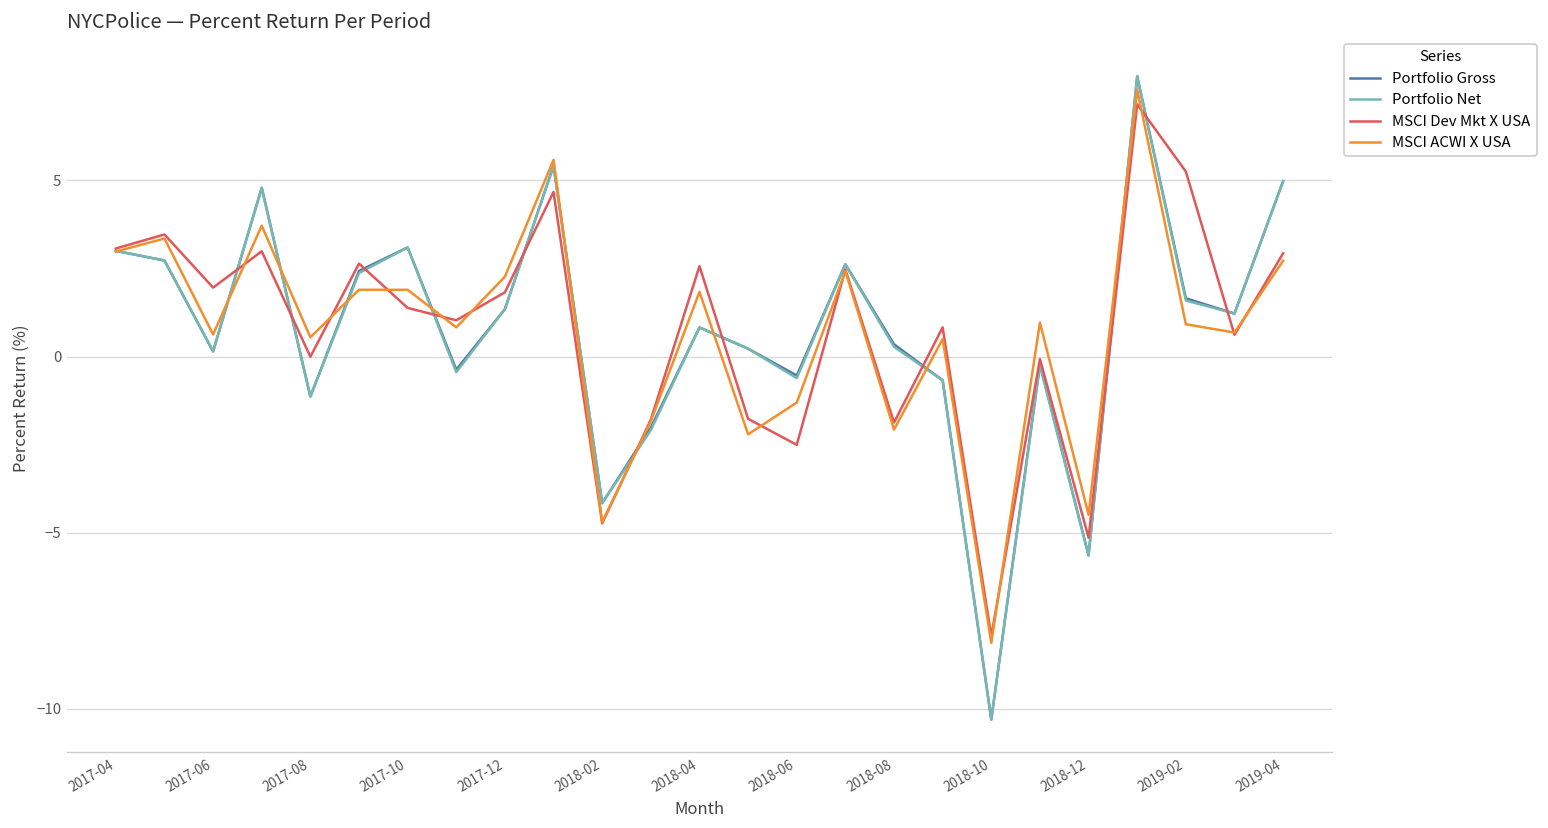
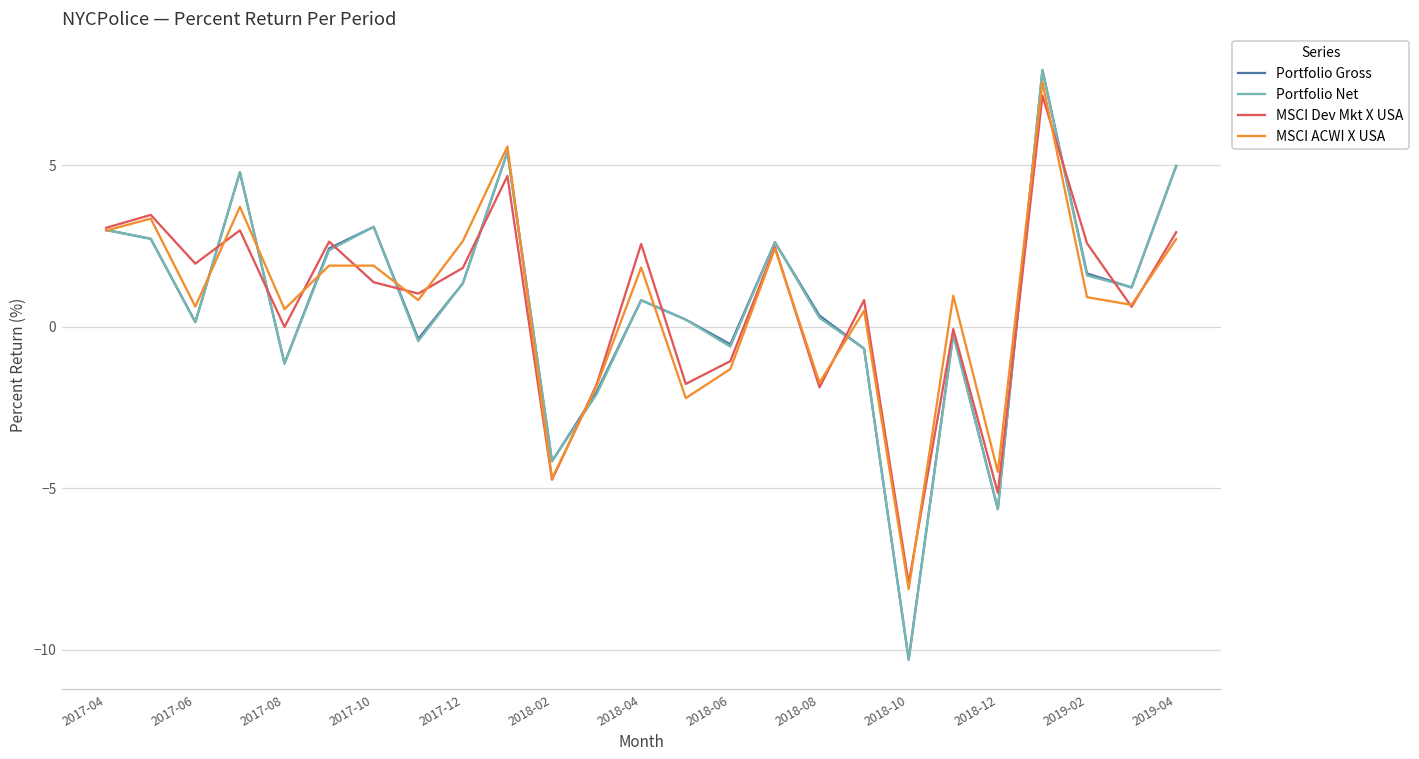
  {
    "MSCI Dev Mkt X USA": {
      "2017-06": 2.0,
      "2017-08": 0.0,
      "2017-10": 1.4,
      "2017-12": 1.8,
      "2018-04": 2.6,
-     "2018-06": -2.5,
+     "2018-06": -1.1,
      "2018-08": -1.9,
      "2018-10": -7.9,
      "2018-12": -5.1,
-     "2019-02": 5.2,
+     "2019-02": 2.6,
      "2019-04": 2.9
    },
    "MSCI ACWI X USA": {
      "2017-06": 0.6,
      "2017-08": 0.5,
      "2017-10": 1.9,
-     "2017-12": 2.3,
+     "2017-12": 2.7,
      "2018-04": 1.8,
      "2018-06": -1.3,
-     "2018-08": -2.1,
+     "2018-08": -1.7,
      "2018-10": -8.1,
      "2018-12": -4.5,
      "2019-02": 0.9,
      "2019-04": 2.7
    }
  }
